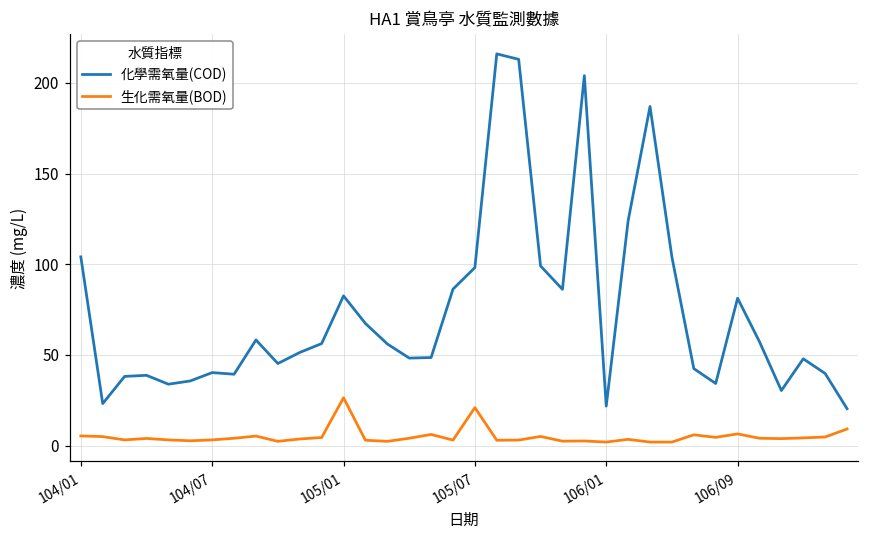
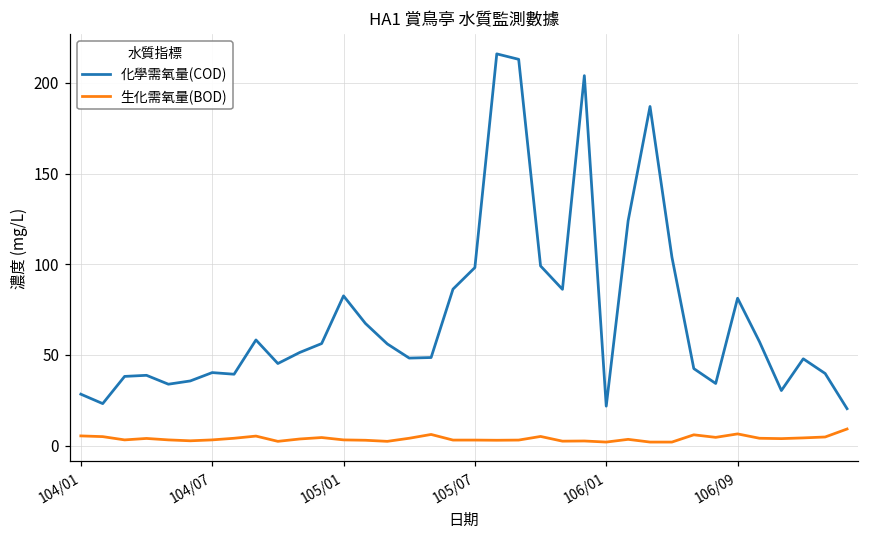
  {
    "化學需氧量(COD)": {
-     "104/01": 104,
+     "104/01": 28,
      "104/07": 40,
      "105/01": 83,
      "105/07": 98,
      "106/01": 22,
      "106/09": 81
    },
    "生化需氧量(BOD)": {
      "104/01": 5,
      "104/07": 3,
-     "105/01": 26,
-     "105/07": 21,
+     "105/01": 3,
+     "105/07": 3,
      "106/01": 2,
      "106/09": 7
    }
  }
